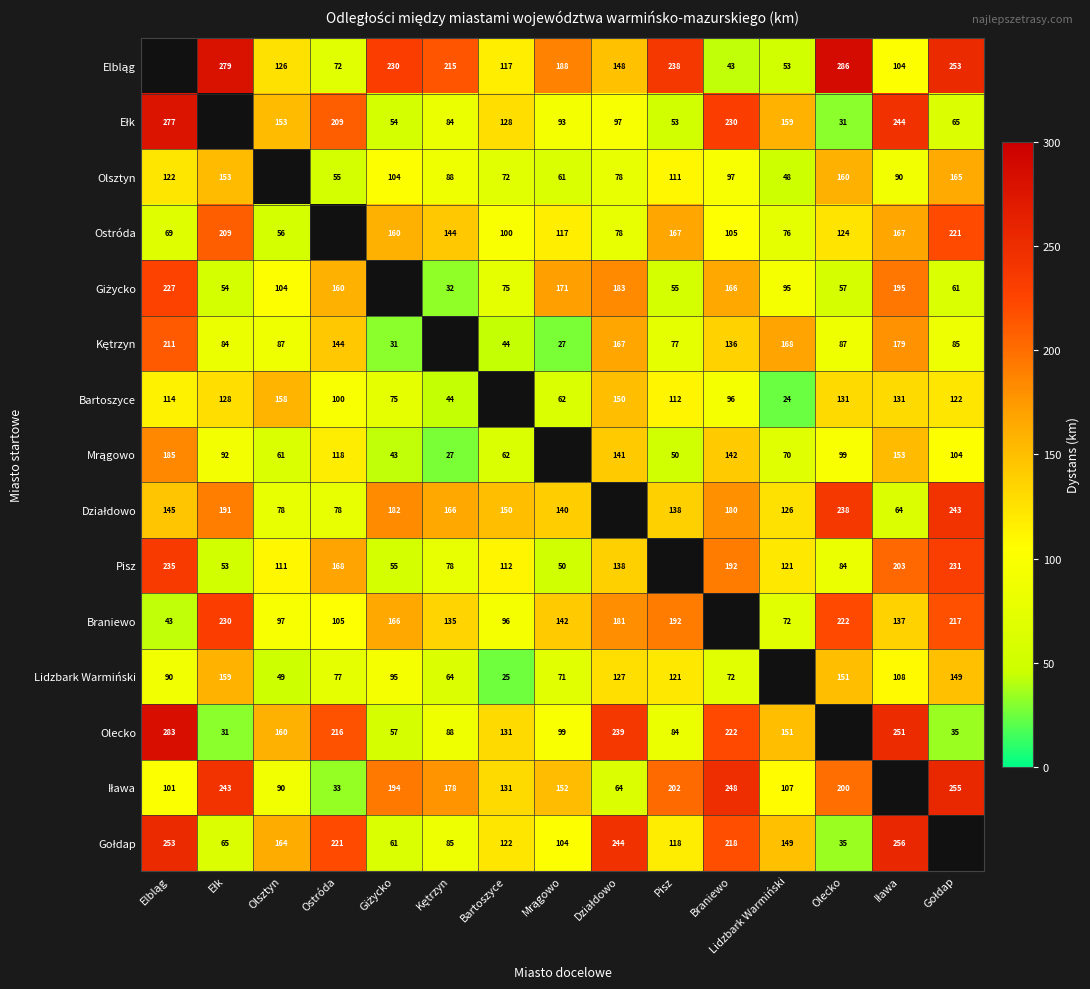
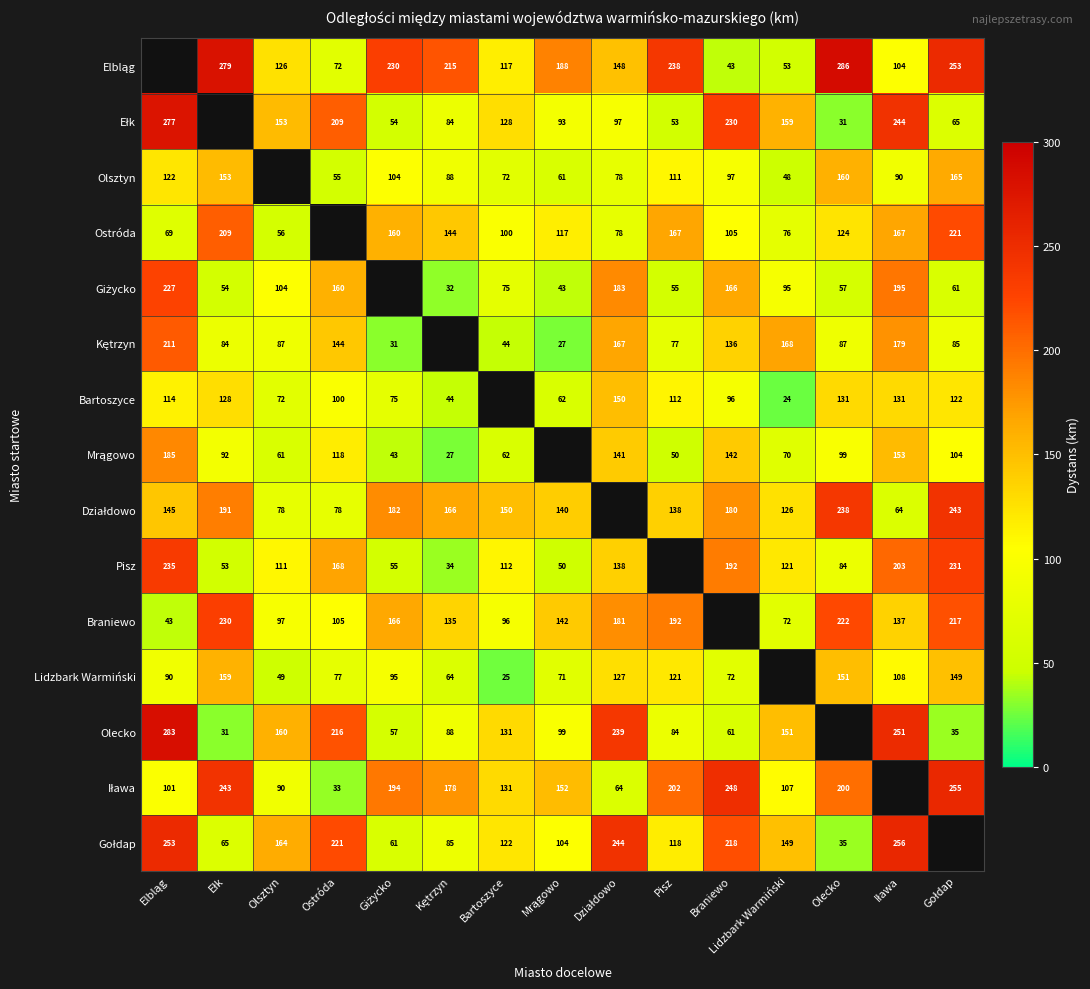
  {
    "Giżycko": {
      "Elbląg": 227,
      "Ełk": 54,
      "Olsztyn": 104,
      "Ostróda": 160,
      "Kętrzyn": 32,
      "Bartoszyce": 75,
-     "Mrągowo": 171,
+     "Mrągowo": 43,
      "Działdowo": 183,
      "Pisz": 55,
      "Braniewo": 166,
      "Lidzbark Warmiński": 95,
      "Olecko": 57,
      "Iława": 195,
      "Gołdap": 61
    },
    "Bartoszyce": {
      "Elbląg": 114,
      "Ełk": 128,
-     "Olsztyn": 158,
+     "Olsztyn": 72,
      "Ostróda": 100,
      "Giżycko": 75,
      "Kętrzyn": 44,
      "Mrągowo": 62,
      "Działdowo": 150,
      "Pisz": 112,
      "Braniewo": 96,
      "Lidzbark Warmiński": 24,
      "Olecko": 131,
      "Iława": 131,
      "Gołdap": 122
    },
    "Pisz": {
      "Elbląg": 235,
      "Ełk": 53,
      "Olsztyn": 111,
      "Ostróda": 168,
      "Giżycko": 55,
-     "Kętrzyn": 78,
+     "Kętrzyn": 34,
      "Bartoszyce": 112,
      "Mrągowo": 50,
      "Działdowo": 138,
      "Braniewo": 192,
      "Lidzbark Warmiński": 121,
      "Olecko": 84,
      "Iława": 203,
      "Gołdap": 231
    },
    "Olecko": {
      "Elbląg": 283,
      "Ełk": 31,
      "Olsztyn": 160,
      "Ostróda": 216,
      "Giżycko": 57,
      "Kętrzyn": 88,
      "Bartoszyce": 131,
      "Mrągowo": 99,
      "Działdowo": 239,
      "Pisz": 84,
-     "Braniewo": 222,
+     "Braniewo": 61,
      "Lidzbark Warmiński": 151,
      "Iława": 251,
      "Gołdap": 35
    }
  }
